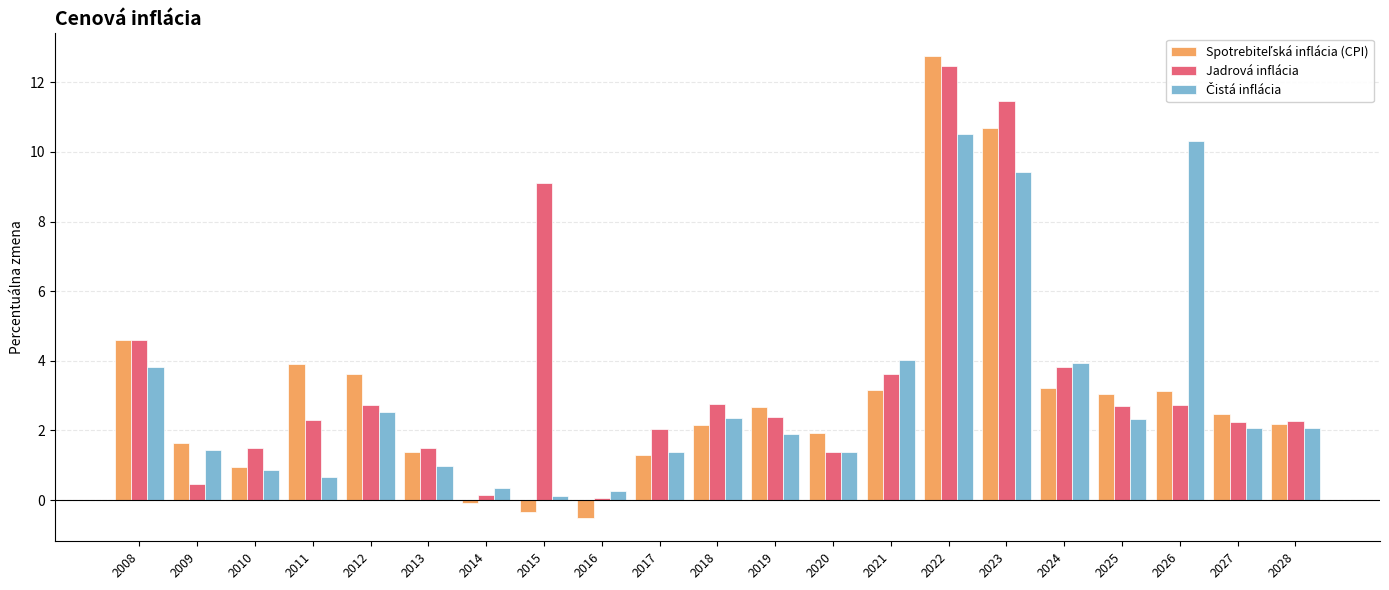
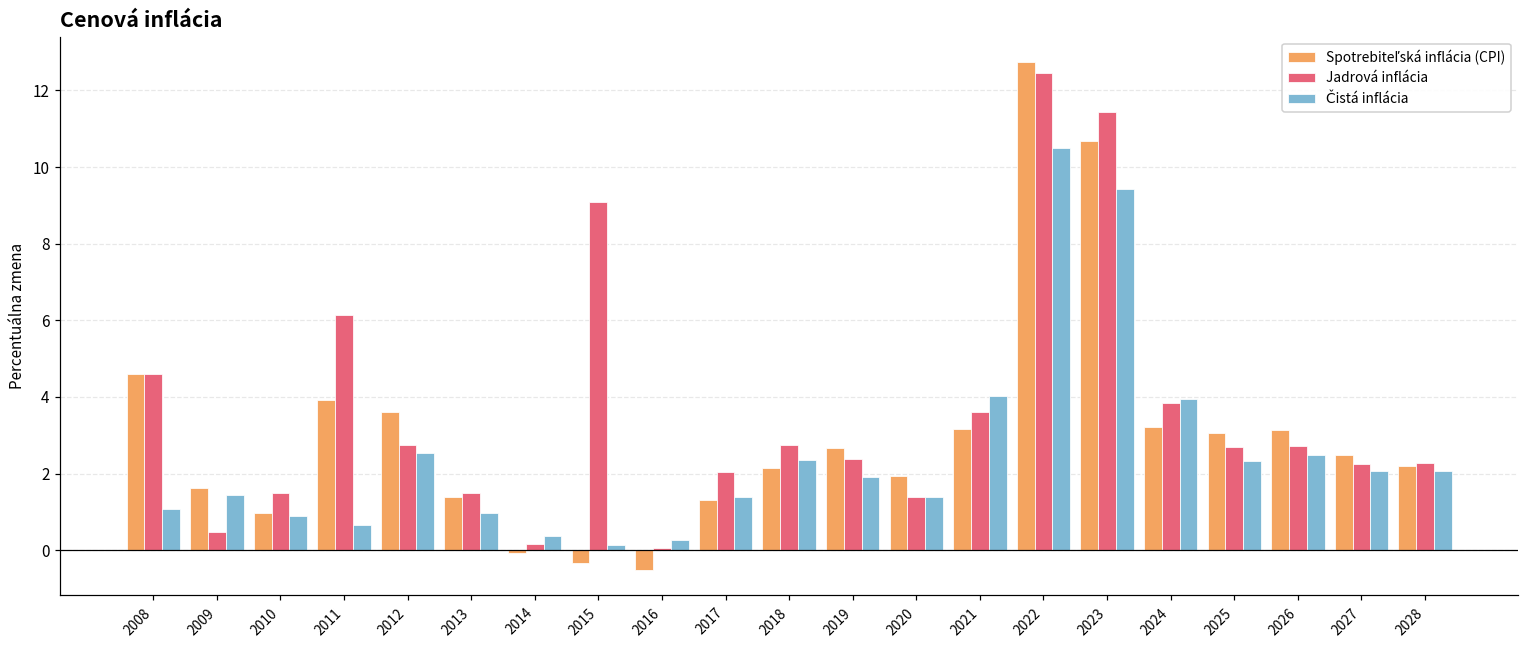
  {
    "Spotrebiteľská inflácia (CPI)": {
      "2008": 4.6,
      "2009": 1.6,
      "2010": 1.0,
      "2011": 3.9,
      "2012": 3.6,
      "2013": 1.4,
      "2015": -0.3,
      "2016": -0.5,
      "2017": 1.3,
      "2018": 2.1,
      "2019": 2.7,
      "2020": 1.9,
      "2021": 3.2,
      "2022": 12.7,
      "2023": 10.7,
      "2024": 3.2,
      "2025": 3.1,
      "2026": 3.1,
      "2027": 2.5,
      "2028": 2.2
    },
    "Jadrová inflácia": {
      "2008": 4.6,
      "2009": 0.5,
      "2010": 1.5,
-     "2011": 2.3,
+     "2011": 6.1,
      "2012": 2.7,
      "2013": 1.5,
      "2014": 0.2,
      "2015": 9.1,
      "2017": 2.0,
      "2018": 2.7,
      "2019": 2.4,
      "2020": 1.4,
      "2021": 3.6,
      "2022": 12.5,
      "2023": 11.4,
      "2024": 3.8,
      "2025": 2.7,
      "2026": 2.7,
      "2027": 2.2,
      "2028": 2.3
    },
    "Čistá inflácia": {
-     "2008": 3.8,
+     "2008": 1.1,
      "2009": 1.4,
      "2010": 0.9,
      "2011": 0.7,
      "2012": 2.5,
      "2013": 1.0,
      "2014": 0.4,
      "2015": 0.1,
      "2016": 0.3,
      "2017": 1.4,
      "2018": 2.4,
      "2019": 1.9,
      "2020": 1.4,
      "2021": 4.0,
      "2022": 10.5,
      "2023": 9.4,
      "2024": 3.9,
      "2025": 2.3,
-     "2026": 10.3,
+     "2026": 2.5,
      "2027": 2.1,
      "2028": 2.1
    }
  }
